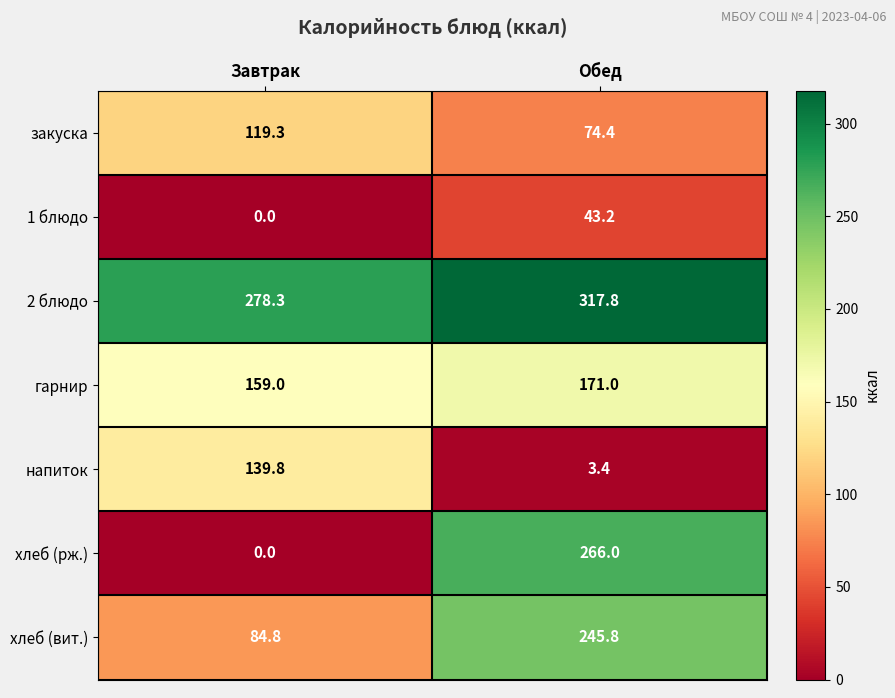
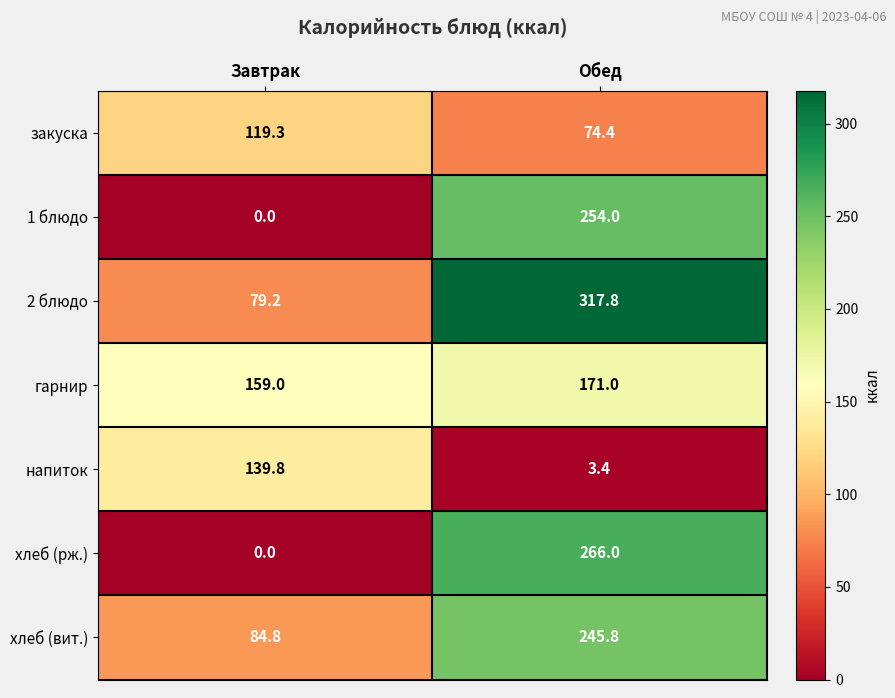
  {
    "закуска": {
      "Завтрак": 119.3,
      "Обед": 74.4
    },
    "1 блюдо": {
      "Завтрак": 0.0,
-     "Обед": 43.2
+     "Обед": 254.0
    },
    "2 блюдо": {
-     "Завтрак": 278.3,
+     "Завтрак": 79.2,
      "Обед": 317.8
    },
    "гарнир": {
      "Завтрак": 159.0,
      "Обед": 171.0
    },
    "напиток": {
      "Завтрак": 139.8,
      "Обед": 3.4
    },
    "хлеб (рж.)": {
      "Завтрак": 0.0,
      "Обед": 266.0
    },
    "хлеб (вит.)": {
      "Завтрак": 84.8,
      "Обед": 245.8
    }
  }
